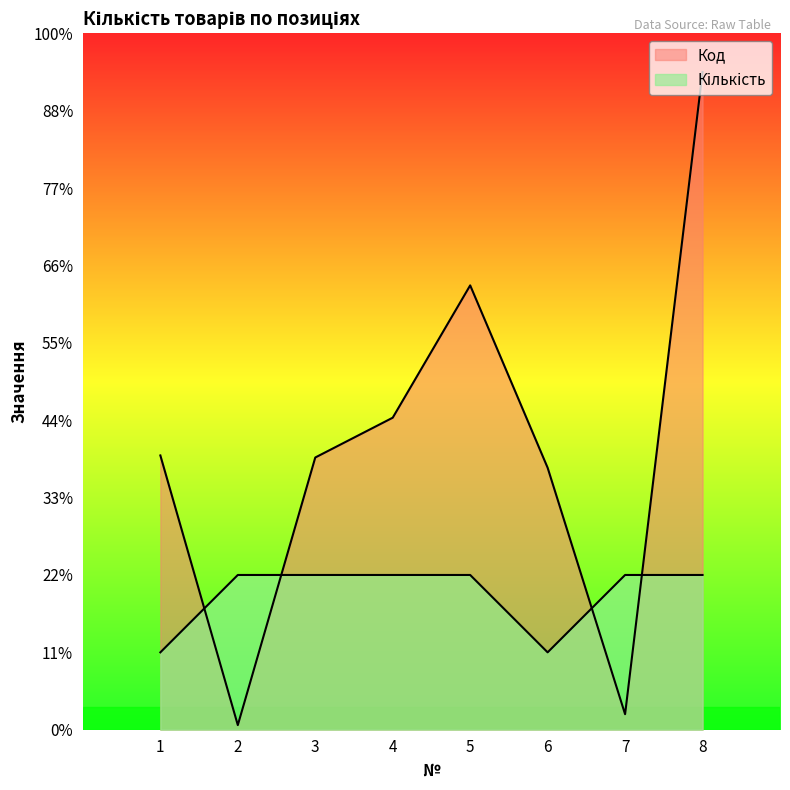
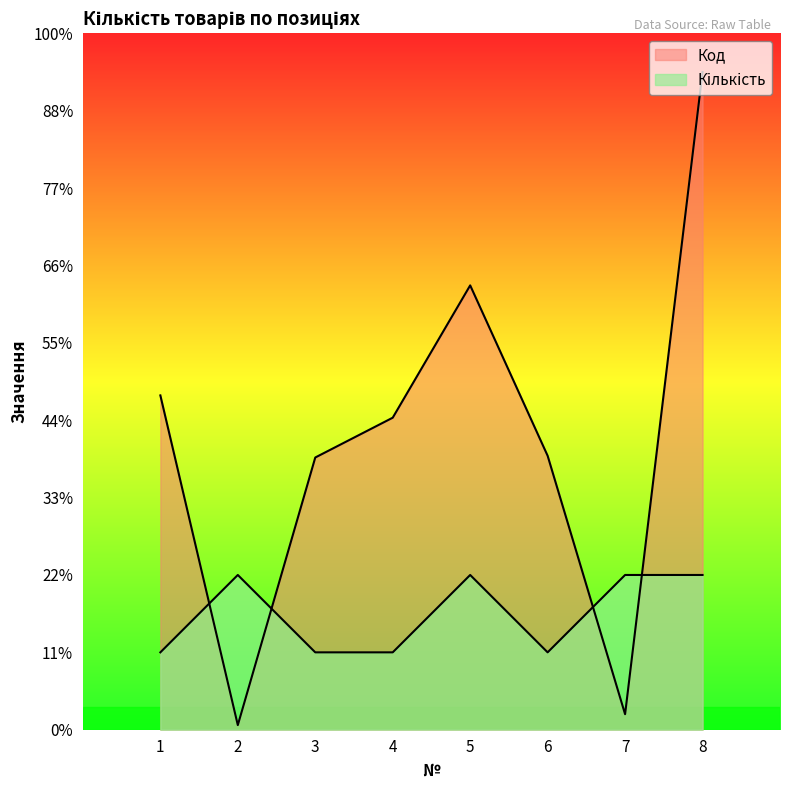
  {
    "Код": {
-     "1": "39%",
+     "1": "48%",
      "3": "39%",
      "4": "45%",
      "5": "64%",
-     "6": "38%"
+     "6": "39%"
    },
    "Кількість": {
      "1": "11%",
      "2": "22%",
-     "3": "22%",
-     "4": "22%",
+     "3": "11%",
+     "4": "11%",
      "5": "22%",
      "6": "11%",
      "7": "22%",
      "8": "22%"
    }
  }
